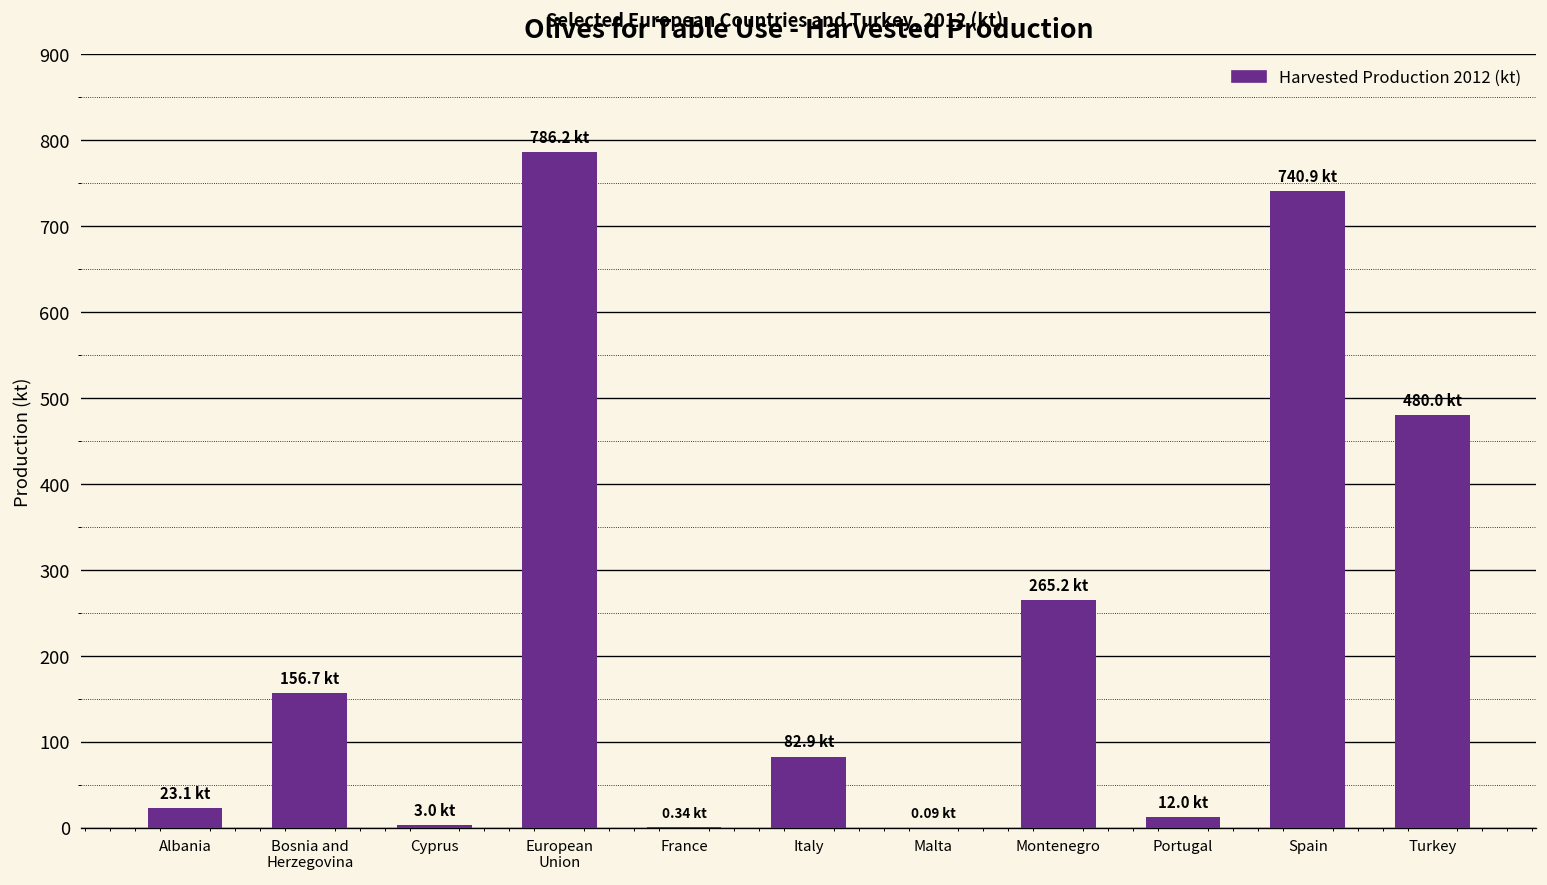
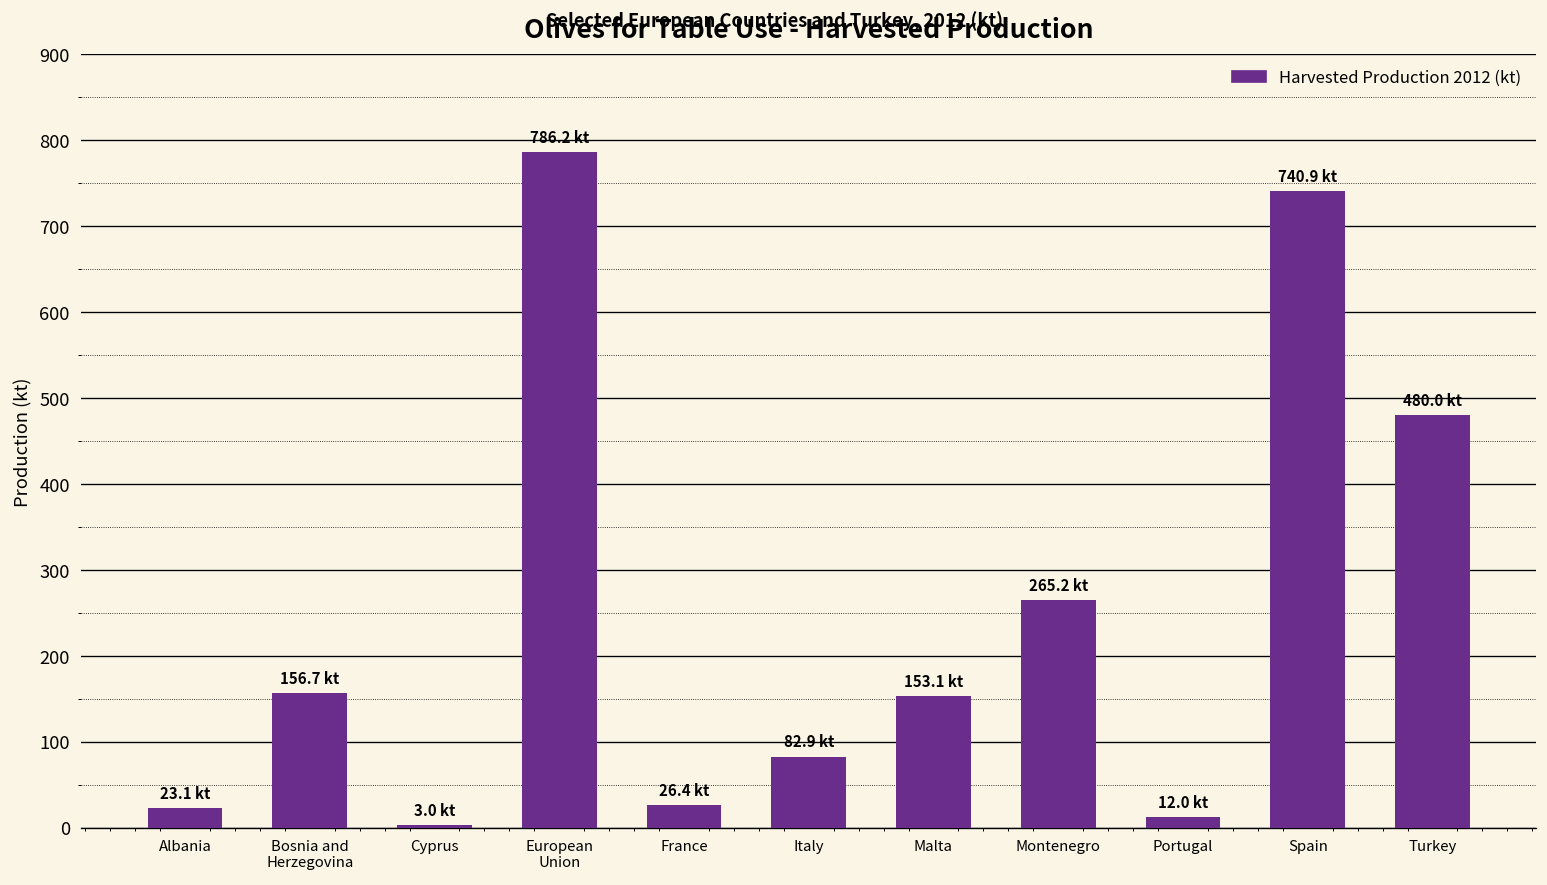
  {
    "Albania": 23.1,
    "Bosnia and Herzegovina": 156.7,
    "Cyprus": 3.0,
    "European Union": 786.2,
-   "France": 0.34,
+   "France": 26.4,
    "Italy": 82.9,
-   "Malta": 0.09,
+   "Malta": 153.1,
    "Montenegro": 265.2,
    "Portugal": 12.0,
    "Spain": 740.9,
    "Turkey": 480.0
  }
